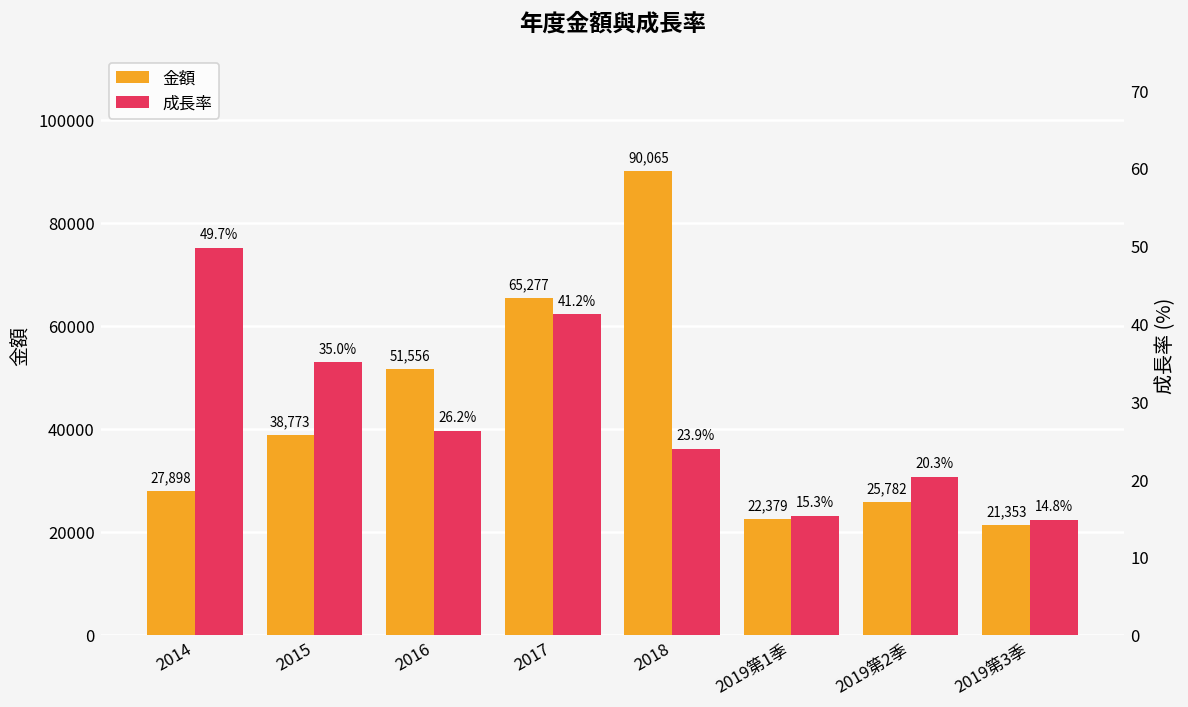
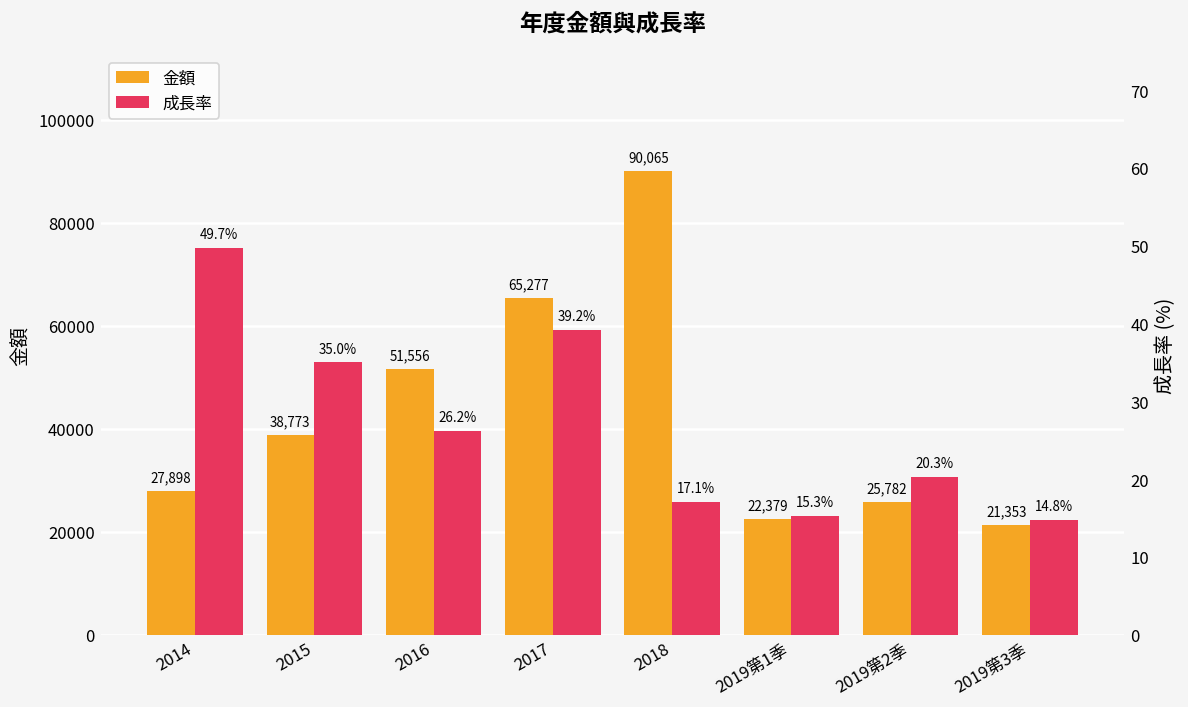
  {
    "金額": {
      "2014": "27,898",
      "2015": "38,773",
      "2016": "51,556",
      "2017": "65,277",
      "2018": "90,065",
      "2019第1季": "22,379",
      "2019第2季": "25,782",
      "2019第3季": "21,353"
    },
    "成長率": {
      "2014": "49.7%",
      "2015": "35.0%",
      "2016": "26.2%",
-     "2017": "41.2%",
-     "2018": "23.9%",
+     "2017": "39.2%",
+     "2018": "17.1%",
      "2019第1季": "15.3%",
      "2019第2季": "20.3%",
      "2019第3季": "14.8%"
    }
  }
